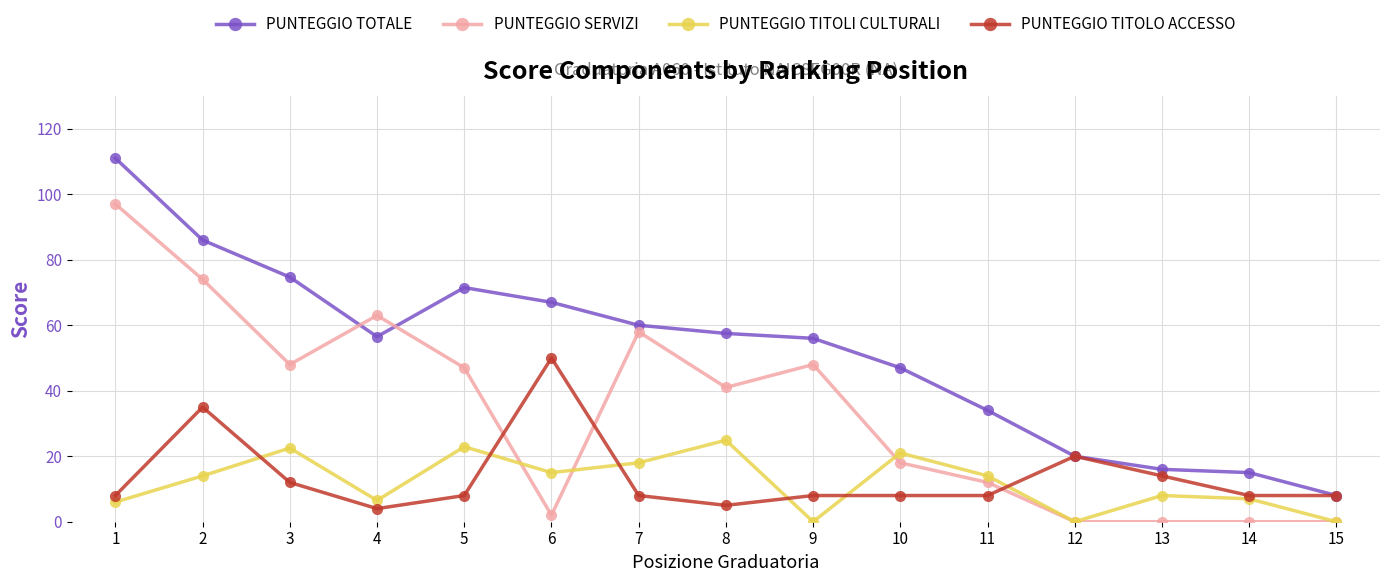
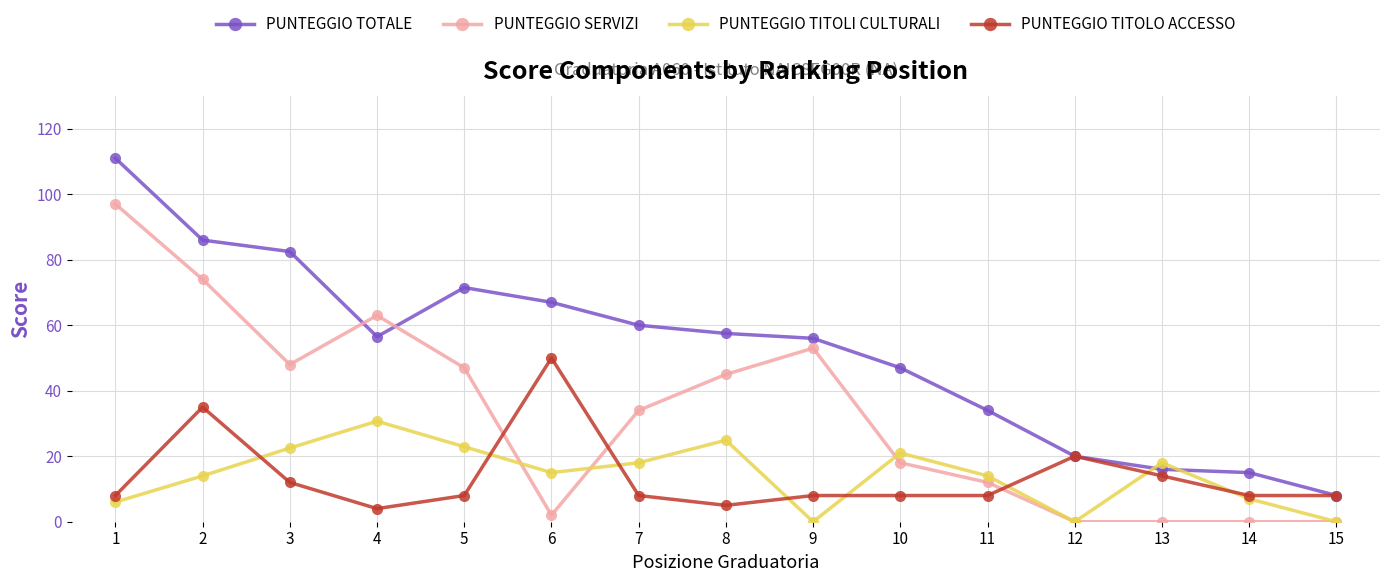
  {
    "PUNTEGGIO TOTALE": {
      "1": 111,
      "2": 86,
-     "3": 75,
+     "3": 83,
      "4": 57,
      "5": 72,
      "6": 67,
      "7": 60,
      "8": 58,
      "9": 56,
      "10": 47,
      "11": 34,
      "13": 16,
      "14": 15
    },
    "PUNTEGGIO SERVIZI": {
      "1": 97,
      "2": 74,
      "3": 48,
      "4": 63,
      "5": 47,
      "6": 2,
-     "7": 58,
-     "8": 41,
-     "9": 48,
+     "7": 34,
+     "8": 45,
+     "9": 53,
      "10": 18,
      "11": 12,
      "13": 0,
      "14": 0
    },
    "PUNTEGGIO TITOLI CULTURALI": {
      "1": 6,
      "2": 14,
      "3": 23,
-     "4": 7,
+     "4": 31,
      "5": 23,
      "6": 15,
      "7": 18,
      "8": 25,
      "9": 0,
      "10": 21,
      "11": 14,
-     "13": 8,
+     "13": 18,
      "14": 7
    },
    "PUNTEGGIO TITOLO ACCESSO": {
      "1": 8,
      "2": 35,
      "3": 12,
      "4": 4,
      "5": 8,
      "6": 50,
      "7": 8,
      "8": 5,
      "9": 8,
      "10": 8,
      "11": 8,
      "13": 14,
      "14": 8
    }
  }
